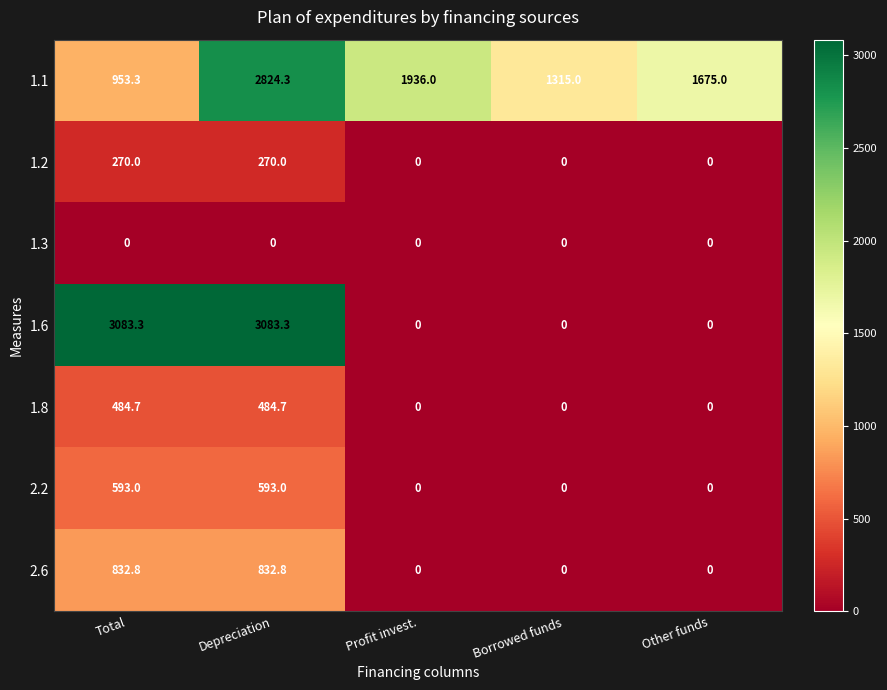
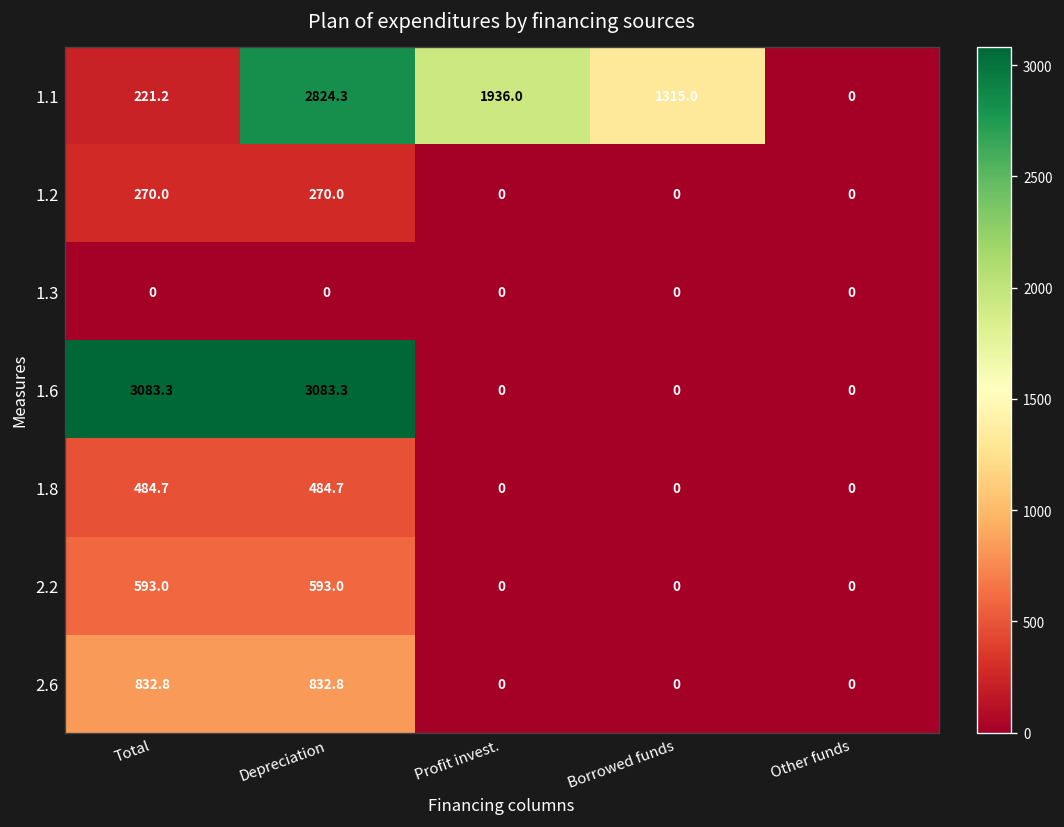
  {
    "1.1": {
-     "Total": 953.3,
+     "Total": 221.2,
      "Depreciation": 2824.3,
      "Profit invest.": 1936.0,
      "Borrowed funds": 1315.0,
-     "Other funds": 1675.0
+     "Other funds": 0
    },
    "1.2": {
      "Total": 270.0,
      "Depreciation": 270.0,
      "Profit invest.": 0,
      "Borrowed funds": 0,
      "Other funds": 0
    },
    "1.3": {
      "Total": 0,
      "Depreciation": 0,
      "Profit invest.": 0,
      "Borrowed funds": 0,
      "Other funds": 0
    },
    "1.6": {
      "Total": 3083.3,
      "Depreciation": 3083.3,
      "Profit invest.": 0,
      "Borrowed funds": 0,
      "Other funds": 0
    },
    "1.8": {
      "Total": 484.7,
      "Depreciation": 484.7,
      "Profit invest.": 0,
      "Borrowed funds": 0,
      "Other funds": 0
    },
    "2.2": {
      "Total": 593.0,
      "Depreciation": 593.0,
      "Profit invest.": 0,
      "Borrowed funds": 0,
      "Other funds": 0
    },
    "2.6": {
      "Total": 832.8,
      "Depreciation": 832.8,
      "Profit invest.": 0,
      "Borrowed funds": 0,
      "Other funds": 0
    }
  }
